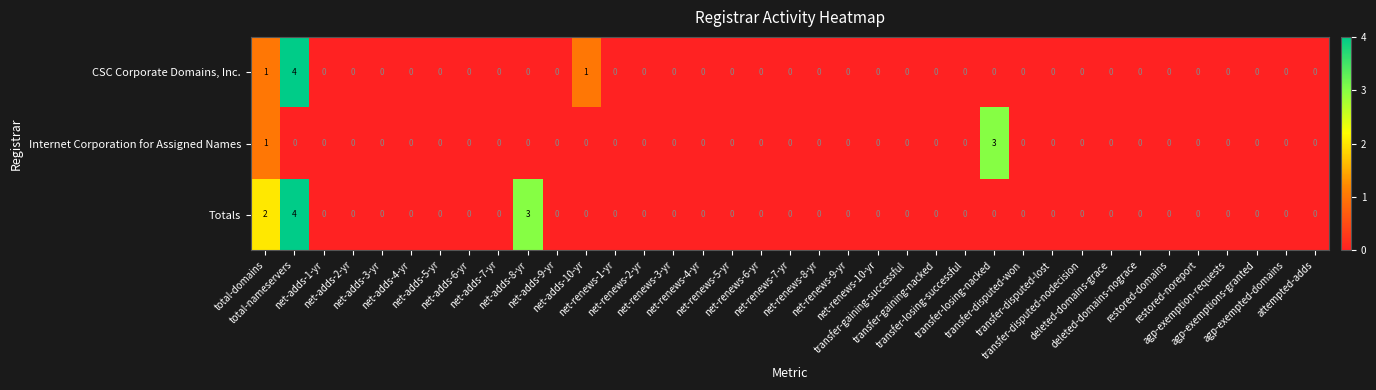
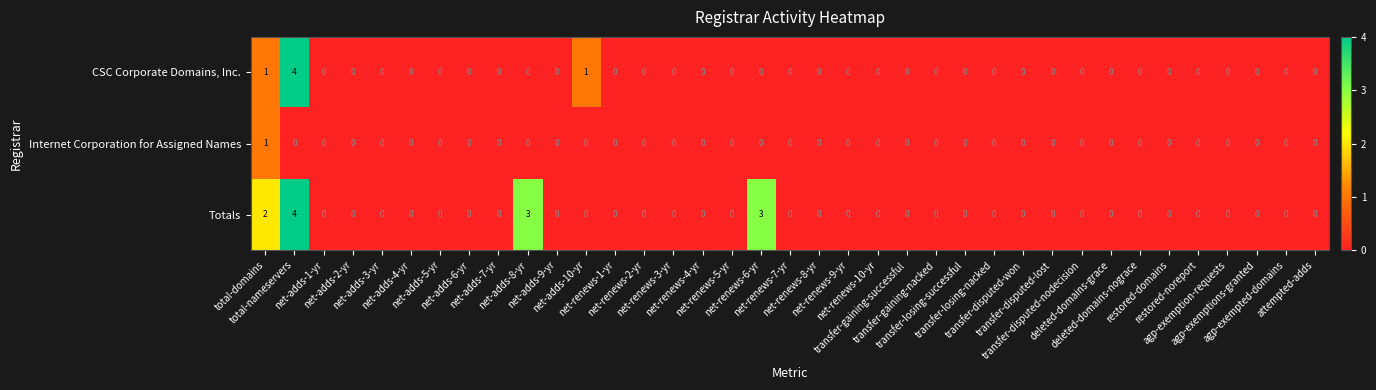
  {
    "CSC Corporate Domains, Inc.": {
      "total-domains": 1,
      "total-nameservers": 4,
      "net-adds-1-yr": 0,
      "net-adds-2-yr": 0,
      "net-adds-3-yr": 0,
      "net-adds-4-yr": 0,
      "net-adds-5-yr": 0,
      "net-adds-6-yr": 0,
      "net-adds-7-yr": 0,
      "net-adds-8-yr": 0,
      "net-adds-9-yr": 0,
      "net-adds-10-yr": 1,
      "net-renews-1-yr": 0,
      "net-renews-2-yr": 0,
      "net-renews-3-yr": 0,
      "net-renews-4-yr": 0,
      "net-renews-5-yr": 0,
      "net-renews-6-yr": 0,
      "net-renews-7-yr": 0,
      "net-renews-8-yr": 0,
      "net-renews-9-yr": 0,
      "net-renews-10-yr": 0,
      "transfer-gaining-successful": 0,
      "transfer-gaining-nacked": 0,
      "transfer-losing-successful": 0,
      "transfer-losing-nacked": 0,
      "transfer-disputed-won": 0,
      "transfer-disputed-lost": 0,
      "transfer-disputed-nodecision": 0,
      "deleted-domains-grace": 0,
      "deleted-domains-nograce": 0,
      "restored-domains": 0,
      "restored-noreport": 0,
      "agp-exemption-requests": 0,
      "agp-exemptions-granted": 0,
      "agp-exempted-domains": 0,
      "attempted-adds": 0
    },
    "Internet Corporation for Assigned Names": {
      "total-domains": 1,
      "total-nameservers": 0,
      "net-adds-1-yr": 0,
      "net-adds-2-yr": 0,
      "net-adds-3-yr": 0,
      "net-adds-4-yr": 0,
      "net-adds-5-yr": 0,
      "net-adds-6-yr": 0,
      "net-adds-7-yr": 0,
      "net-adds-8-yr": 0,
      "net-adds-9-yr": 0,
      "net-adds-10-yr": 0,
      "net-renews-1-yr": 0,
      "net-renews-2-yr": 0,
      "net-renews-3-yr": 0,
      "net-renews-4-yr": 0,
      "net-renews-5-yr": 0,
      "net-renews-6-yr": 0,
      "net-renews-7-yr": 0,
      "net-renews-8-yr": 0,
      "net-renews-9-yr": 0,
      "net-renews-10-yr": 0,
      "transfer-gaining-successful": 0,
      "transfer-gaining-nacked": 0,
      "transfer-losing-successful": 0,
-     "transfer-losing-nacked": 3,
+     "transfer-losing-nacked": 0,
      "transfer-disputed-won": 0,
      "transfer-disputed-lost": 0,
      "transfer-disputed-nodecision": 0,
      "deleted-domains-grace": 0,
      "deleted-domains-nograce": 0,
      "restored-domains": 0,
      "restored-noreport": 0,
      "agp-exemption-requests": 0,
      "agp-exemptions-granted": 0,
      "agp-exempted-domains": 0,
      "attempted-adds": 0
    },
    "Totals": {
      "total-domains": 2,
      "total-nameservers": 4,
      "net-adds-1-yr": 0,
      "net-adds-2-yr": 0,
      "net-adds-3-yr": 0,
      "net-adds-4-yr": 0,
      "net-adds-5-yr": 0,
      "net-adds-6-yr": 0,
      "net-adds-7-yr": 0,
      "net-adds-8-yr": 3,
      "net-adds-9-yr": 0,
      "net-adds-10-yr": 0,
      "net-renews-1-yr": 0,
      "net-renews-2-yr": 0,
      "net-renews-3-yr": 0,
      "net-renews-4-yr": 0,
      "net-renews-5-yr": 0,
-     "net-renews-6-yr": 0,
+     "net-renews-6-yr": 3,
      "net-renews-7-yr": 0,
      "net-renews-8-yr": 0,
      "net-renews-9-yr": 0,
      "net-renews-10-yr": 0,
      "transfer-gaining-successful": 0,
      "transfer-gaining-nacked": 0,
      "transfer-losing-successful": 0,
      "transfer-losing-nacked": 0,
      "transfer-disputed-won": 0,
      "transfer-disputed-lost": 0,
      "transfer-disputed-nodecision": 0,
      "deleted-domains-grace": 0,
      "deleted-domains-nograce": 0,
      "restored-domains": 0,
      "restored-noreport": 0,
      "agp-exemption-requests": 0,
      "agp-exemptions-granted": 0,
      "agp-exempted-domains": 0,
      "attempted-adds": 0
    }
  }
